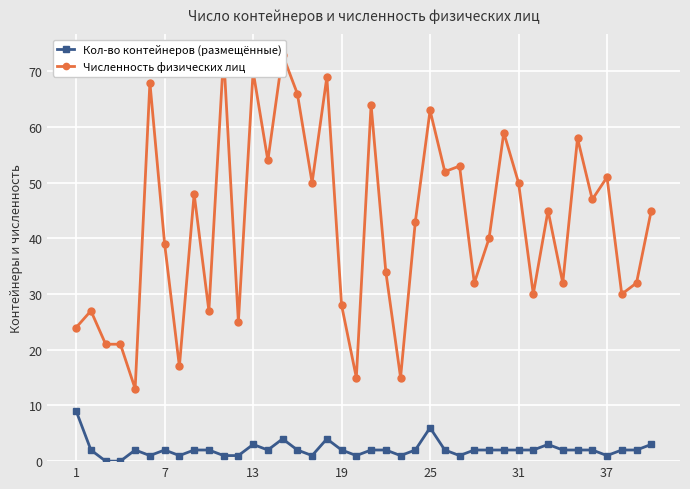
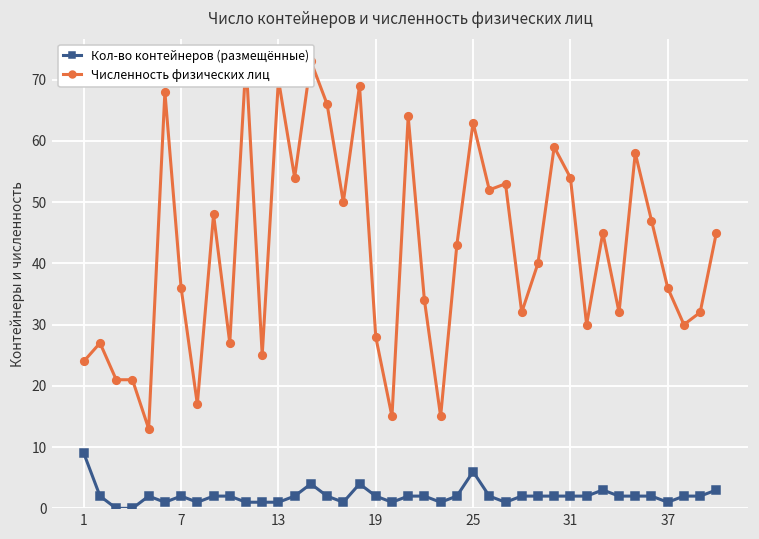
  {
    "Кол-во контейнеров (размещённые)": {
      "1": 9,
      "7": 2,
-     "13": 3,
+     "13": 1,
      "19": 2,
      "25": 6,
      "31": 2,
      "37": 1
    },
    "Численность физических лиц": {
      "1": 24,
-     "7": 39,
+     "7": 36,
      "19": 28,
      "25": 63,
-     "31": 50,
-     "37": 51
+     "31": 54,
+     "37": 36
    }
  }
